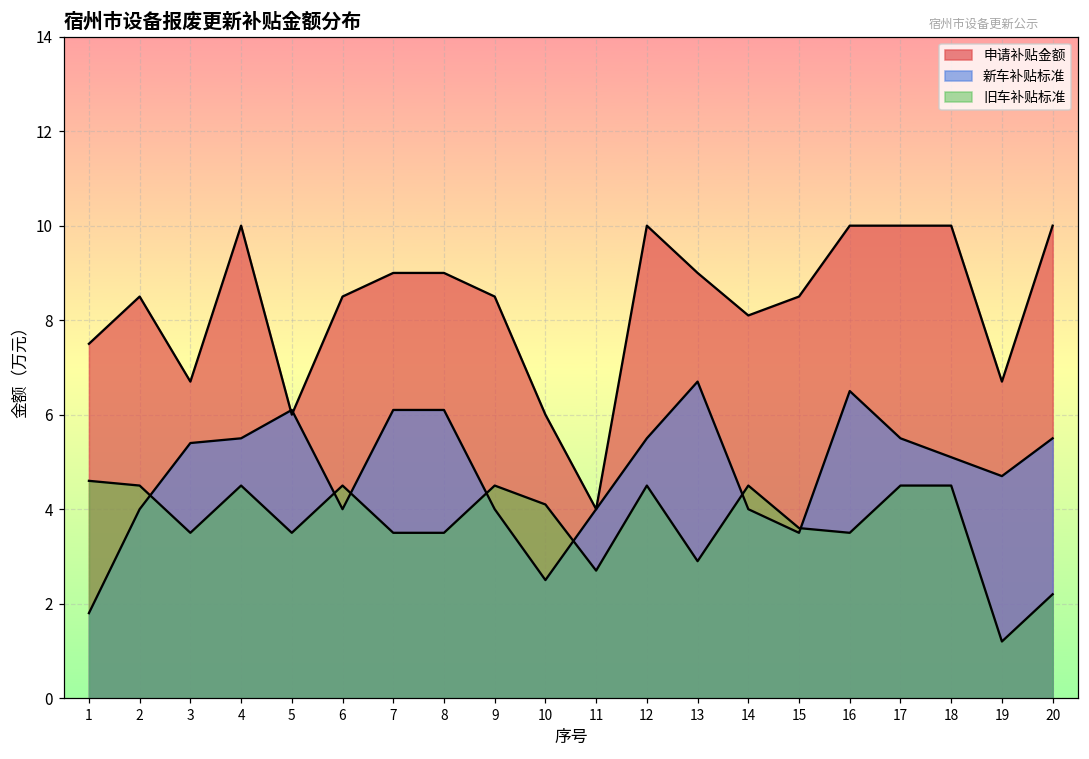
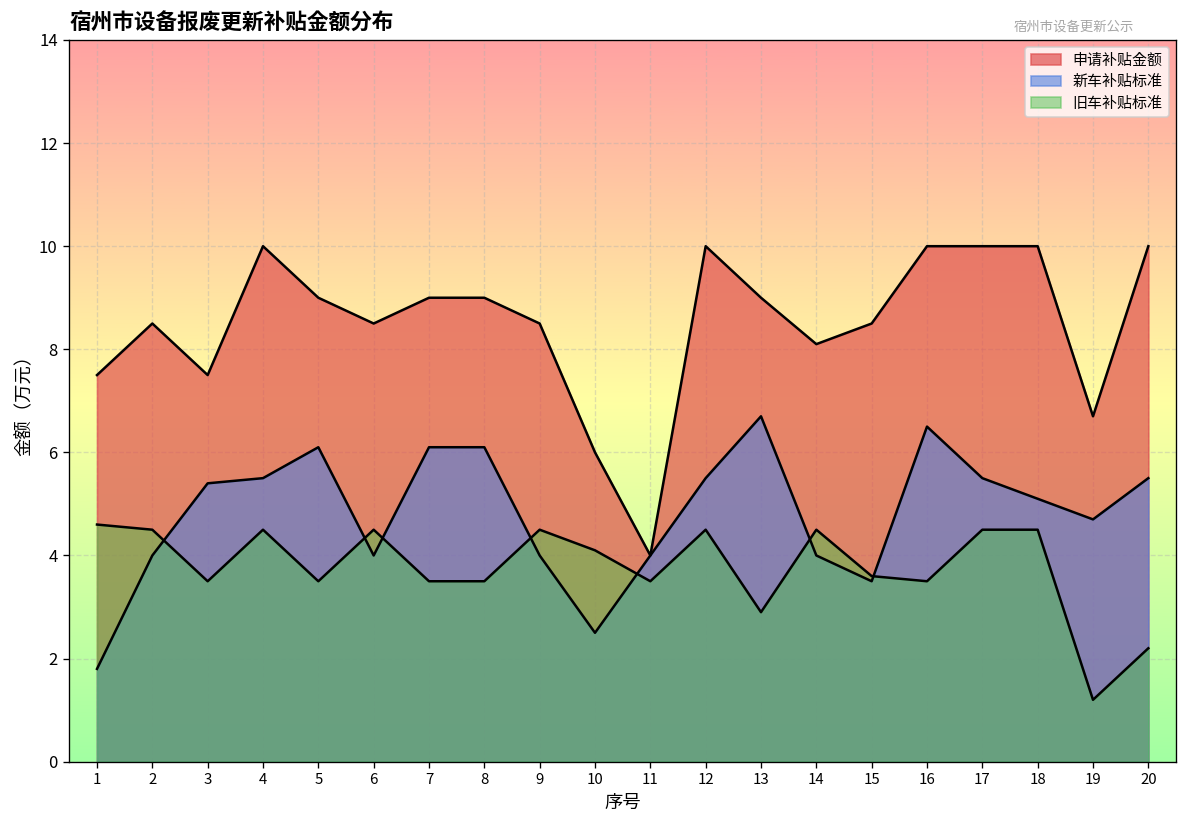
  {
    "申请补贴金额": {
      "1": 7.5,
      "2": 8.5,
-     "3": 6.7,
+     "3": 7.5,
      "4": 10.0,
-     "5": 6,
+     "5": 9,
      "6": 8.5,
      "7": 9.0,
      "8": 9.0,
      "9": 8.5,
      "10": 6.0,
      "12": 10.0,
      "13": 9.0,
      "14": 8.1,
      "15": 8.5,
      "16": 10.0,
      "17": 10.0,
      "18": 10.0,
      "19": 6.7,
      "20": 10.0
    },
    "新车补贴标准": {
      "1": 1.8,
      "2": 4.0,
      "3": 5.4,
      "4": 5.5,
      "5": 6.1,
      "6": 4.0,
      "7": 6.1,
      "8": 6.1,
      "9": 4.0,
      "10": 2.5,
      "12": 5.5,
      "13": 6.7,
      "14": 4.0,
      "15": 3.5,
      "16": 6.5,
      "17": 5.5,
      "18": 5.1,
      "19": 4.7,
      "20": 5.5
    },
    "旧车补贴标准": {
      "1": 4.6,
      "2": 4.5,
      "3": 3.5,
      "4": 4.5,
      "5": 3.5,
      "6": 4.5,
      "7": 3.5,
      "8": 3.5,
      "9": 4.5,
      "10": 4.1,
-     "11": 2.7,
+     "11": 3.5,
      "12": 4.5,
      "13": 2.9,
      "14": 4.5,
      "15": 3.6,
      "16": 3.5,
      "17": 4.5,
      "18": 4.5,
      "19": 1.2,
      "20": 2.2
    }
  }
